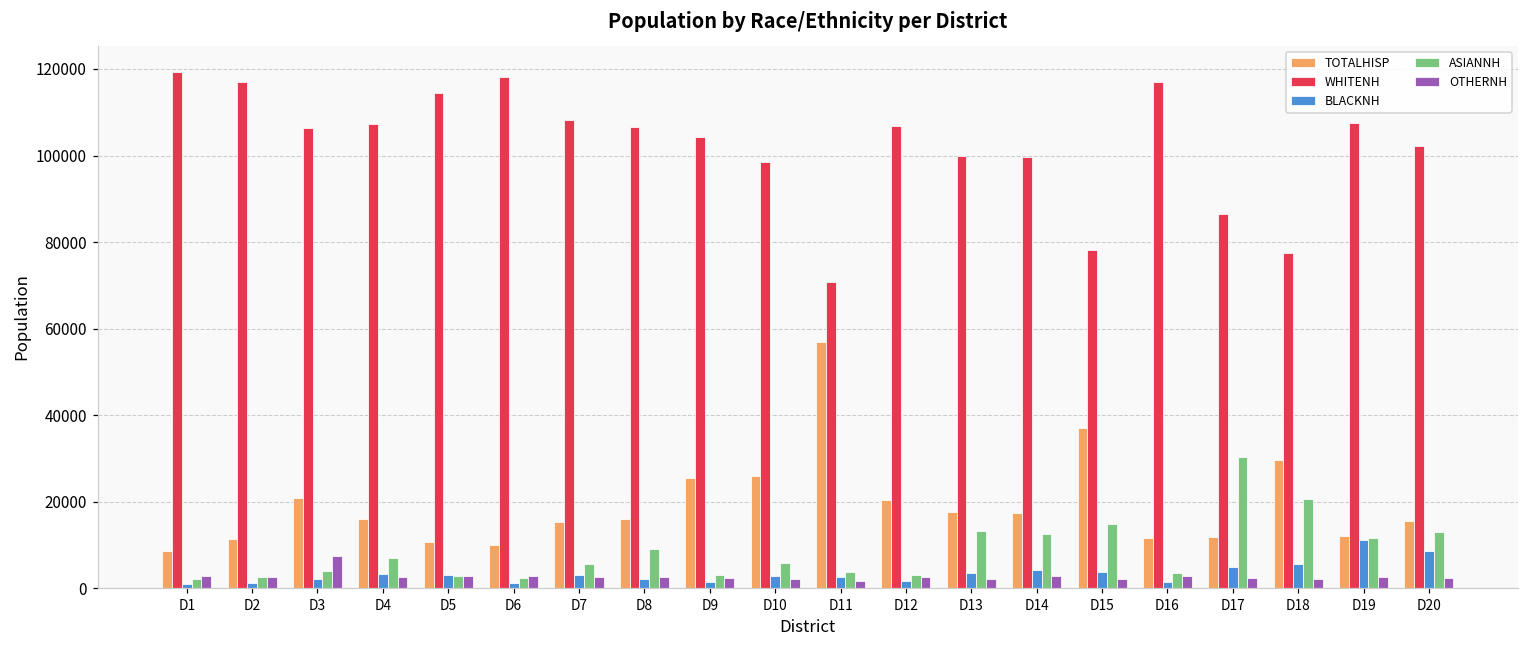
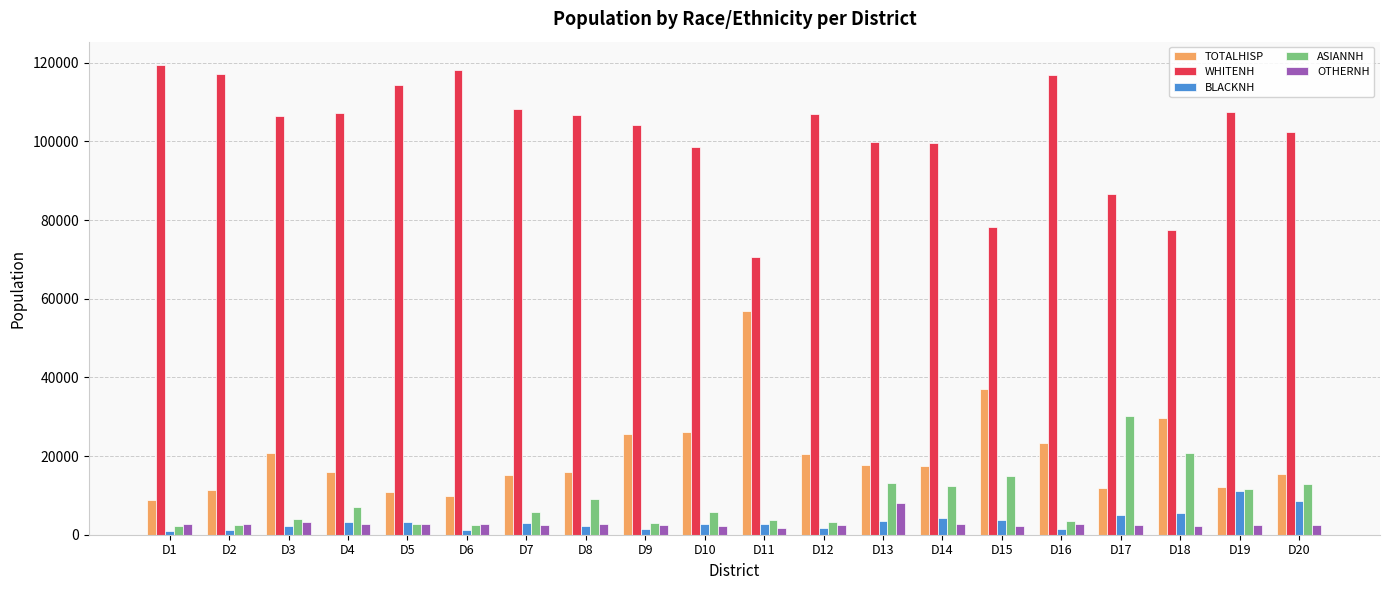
  {
    "TOTALHISP": {
      "D1": 9000,
      "D2": 11000,
      "D3": 21000,
      "D4": 16000,
      "D5": 11000,
      "D6": 10000,
      "D7": 15000,
      "D8": 16000,
      "D9": 25000,
      "D10": 26000,
      "D11": 57000,
      "D12": 20000,
      "D13": 18000,
      "D14": 17000,
      "D15": 37000,
-     "D16": 12000,
+     "D16": 23000,
      "D17": 12000,
      "D18": 30000,
      "D19": 12000,
      "D20": 16000
    },
    "WHITENH": {
      "D1": 119000,
      "D2": 117000,
      "D3": 106000,
      "D4": 107000,
      "D5": 114000,
      "D6": 118000,
      "D7": 108000,
      "D8": 107000,
      "D9": 104000,
      "D10": 99000,
      "D11": 71000,
      "D12": 107000,
      "D13": 100000,
      "D14": 100000,
      "D15": 78000,
      "D16": 117000,
      "D17": 87000,
      "D18": 78000,
      "D19": 107000,
      "D20": 102000
    },
    "BLACKNH": {
      "D1": 1000,
      "D2": 1000,
      "D3": 2000,
      "D4": 3000,
      "D5": 3000,
      "D6": 1000,
      "D7": 3000,
      "D8": 2000,
      "D9": 1000,
      "D10": 3000,
      "D11": 3000,
      "D12": 2000,
      "D13": 3000,
      "D14": 4000,
      "D15": 4000,
      "D16": 1000,
      "D17": 5000,
      "D18": 5000,
      "D19": 11000,
      "D20": 9000
    },
    "ASIANNH": {
      "D1": 2000,
      "D2": 3000,
      "D3": 4000,
      "D4": 7000,
      "D5": 3000,
      "D6": 2000,
      "D7": 6000,
      "D8": 9000,
      "D9": 3000,
      "D10": 6000,
      "D11": 4000,
      "D12": 3000,
      "D13": 13000,
      "D14": 12000,
      "D15": 15000,
      "D16": 3000,
      "D17": 30000,
      "D18": 21000,
      "D19": 12000,
      "D20": 13000
    },
    "OTHERNH": {
      "D1": 3000,
      "D2": 3000,
-     "D3": 7000,
+     "D3": 3000,
      "D4": 3000,
      "D5": 3000,
      "D6": 3000,
      "D7": 3000,
      "D8": 3000,
      "D9": 2000,
      "D10": 2000,
      "D11": 2000,
      "D12": 3000,
-     "D13": 2000,
+     "D13": 8000,
      "D14": 3000,
      "D15": 2000,
      "D16": 3000,
      "D17": 2000,
      "D18": 2000,
      "D19": 3000,
      "D20": 2000
    }
  }
